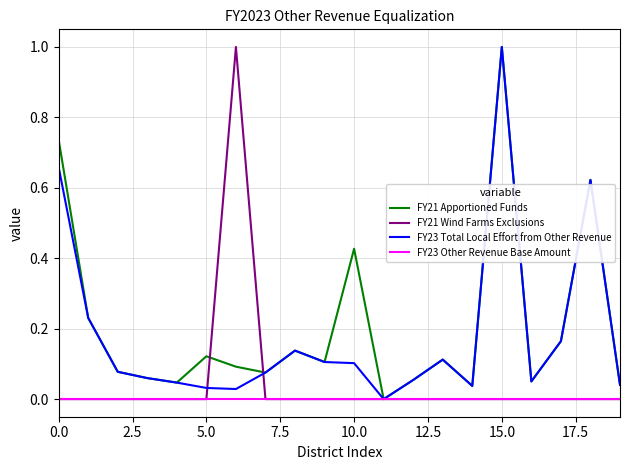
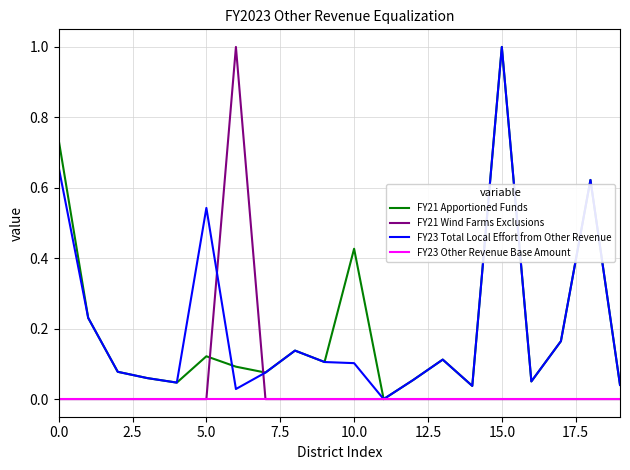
  {
    "FY21 Apportioned Funds": {
      "0.0": 0.74,
      "5.0": 0.12,
      "10.0": 0.43
    },
    "FY23 Total Local Effort from Other Revenue": {
      "0.0": 0.66,
-     "5.0": 0.03,
+     "5.0": 0.54,
      "10.0": 0.10
    }
  }
